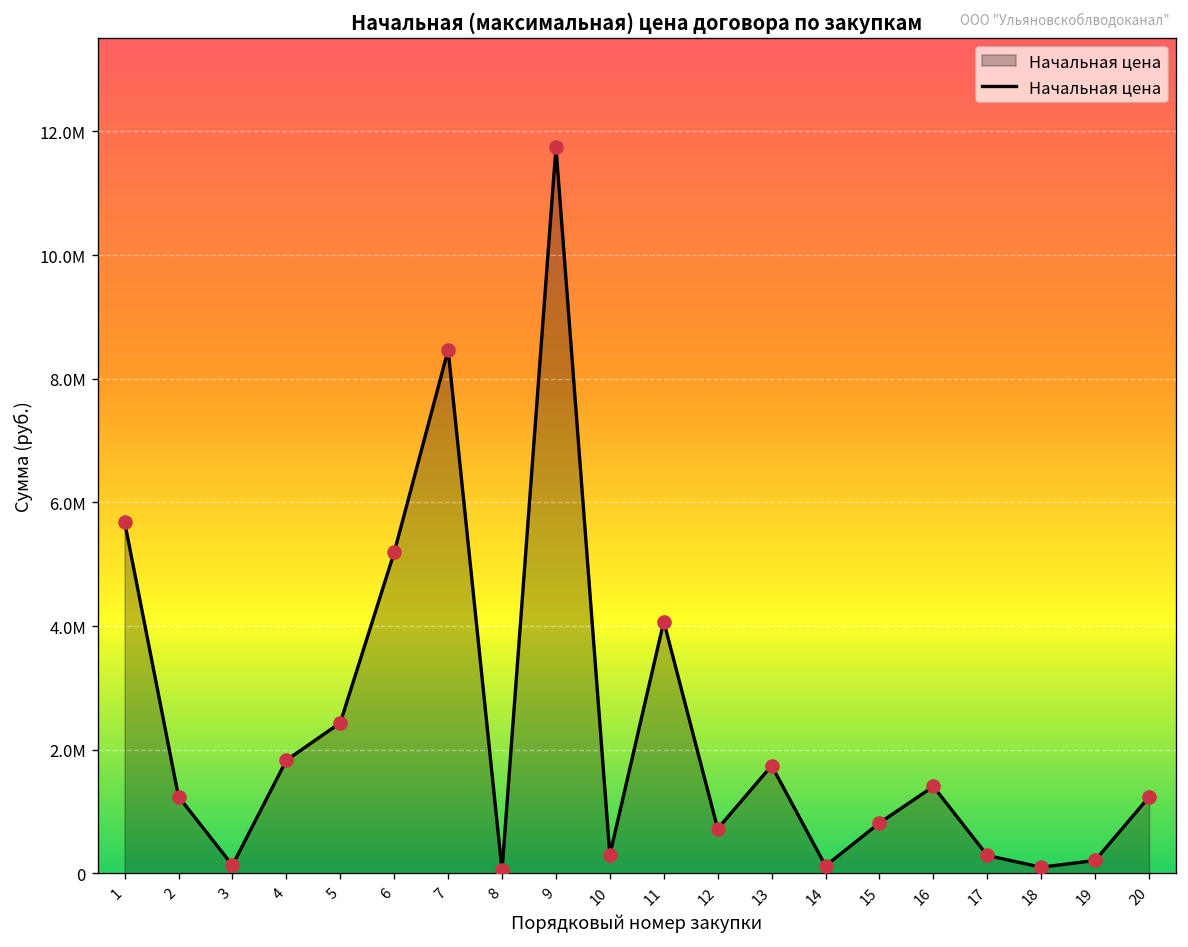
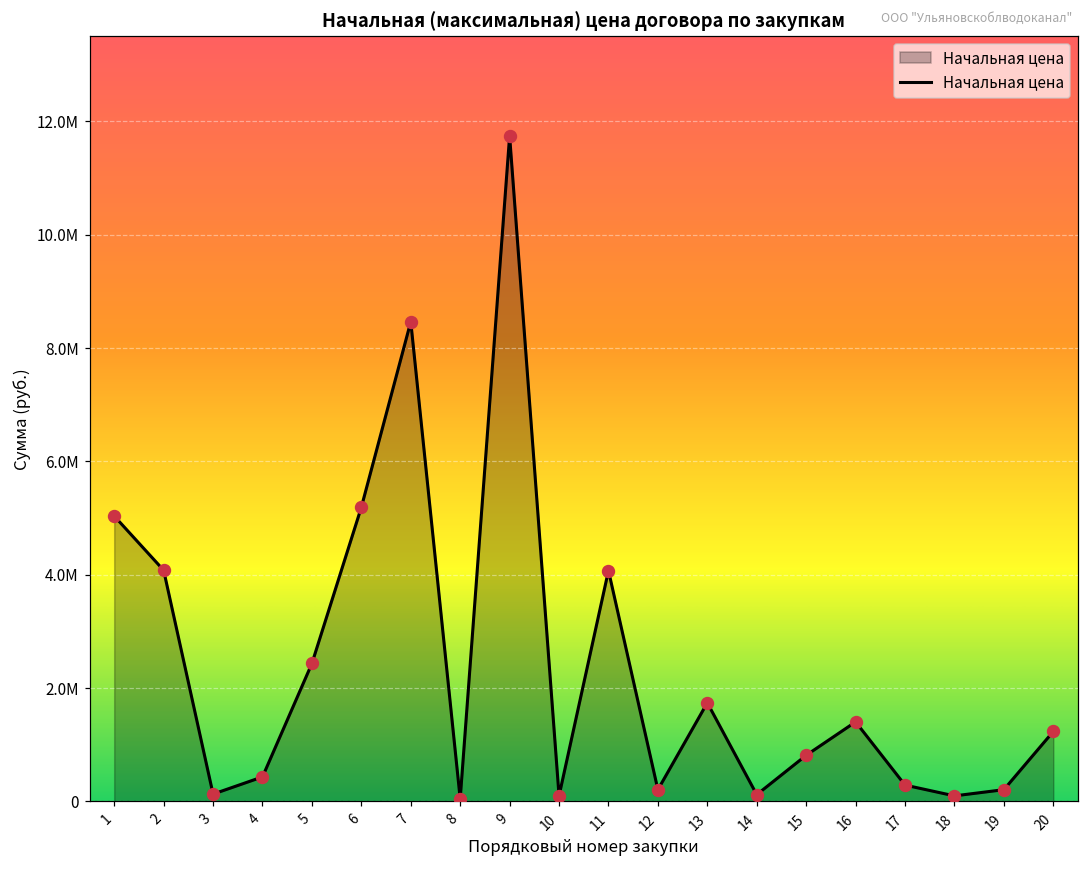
  {
-   "1": 5700000,
-   "2": 1200000,
+   "1": 5000000,
+   "2": 4100000,
    "3": 100000,
-   "4": 1800000,
+   "4": 400000,
    "5": 2400000,
    "6": 5200000,
    "7": 8500000,
    "8": 0,
    "9": 11700000,
-   "10": 300000,
+   "10": 100000,
    "11": 4100000,
-   "12": 700000,
+   "12": 200000,
    "13": 1700000,
    "14": 100000,
    "15": 800000,
    "16": 1400000,
    "17": 300000,
    "18": 100000,
    "19": 200000,
    "20": 1200000
  }
